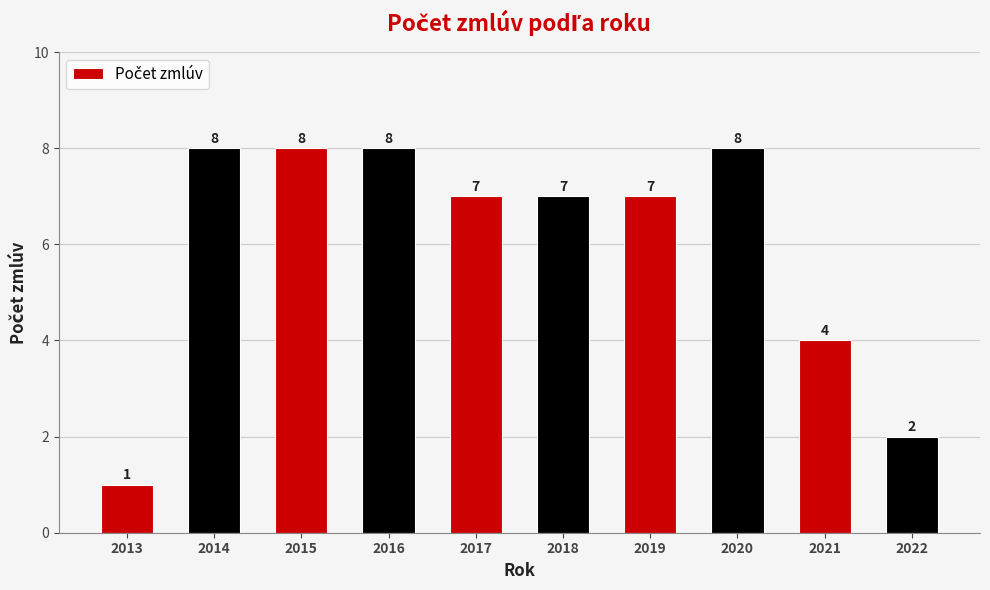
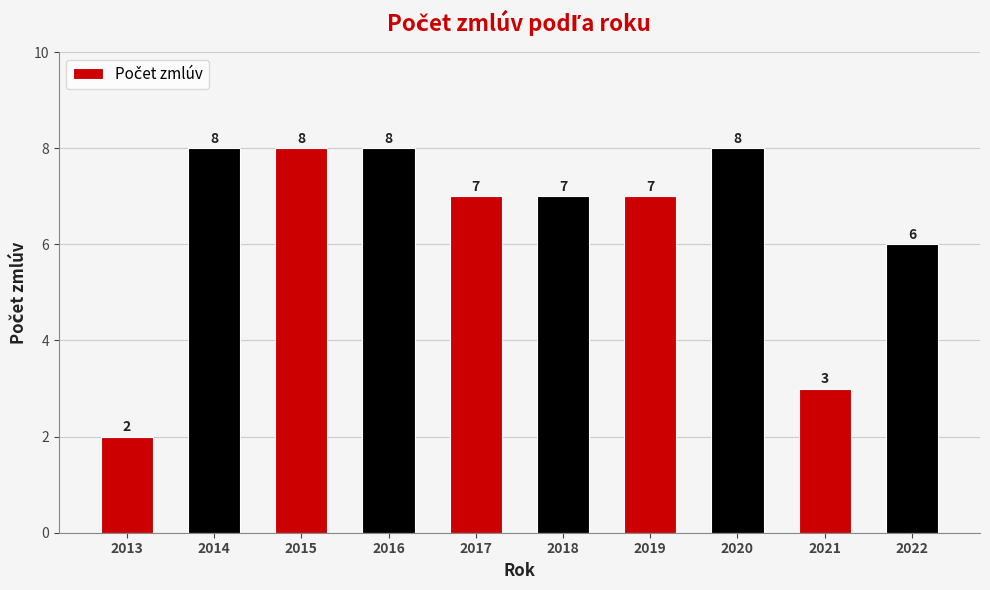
  {
-   "2013": 1,
+   "2013": 2,
    "2014": 8,
    "2015": 8,
    "2016": 8,
    "2017": 7,
    "2018": 7,
    "2019": 7,
    "2020": 8,
-   "2021": 4,
-   "2022": 2
+   "2021": 3,
+   "2022": 6
  }
